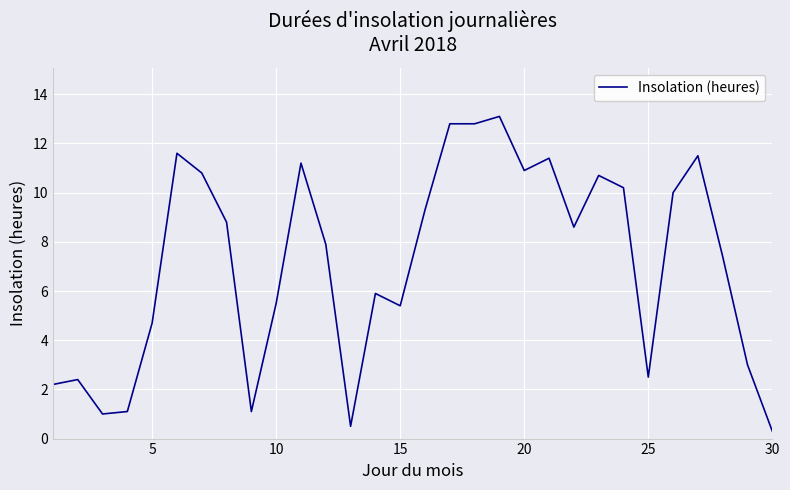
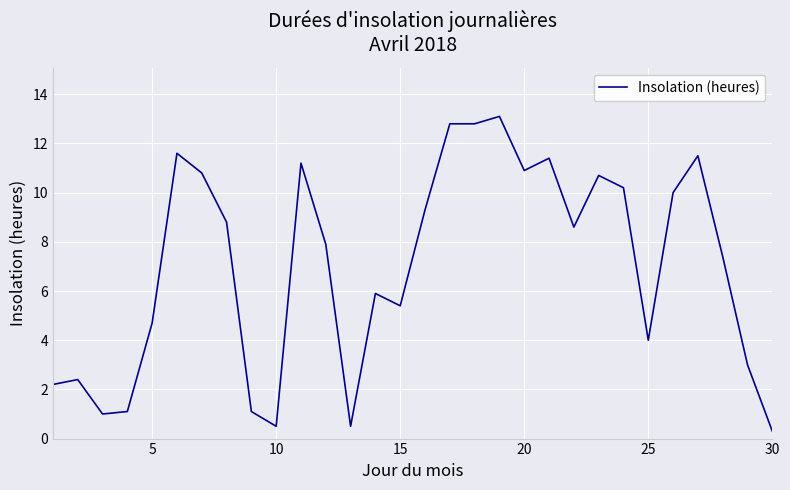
  {
    "5": 4.7,
-   "10": 5.5,
+   "10": 0.5,
    "15": 5.4,
    "20": 10.9,
-   "25": 2.5,
+   "25": 4.0,
    "30": 0.3
  }
